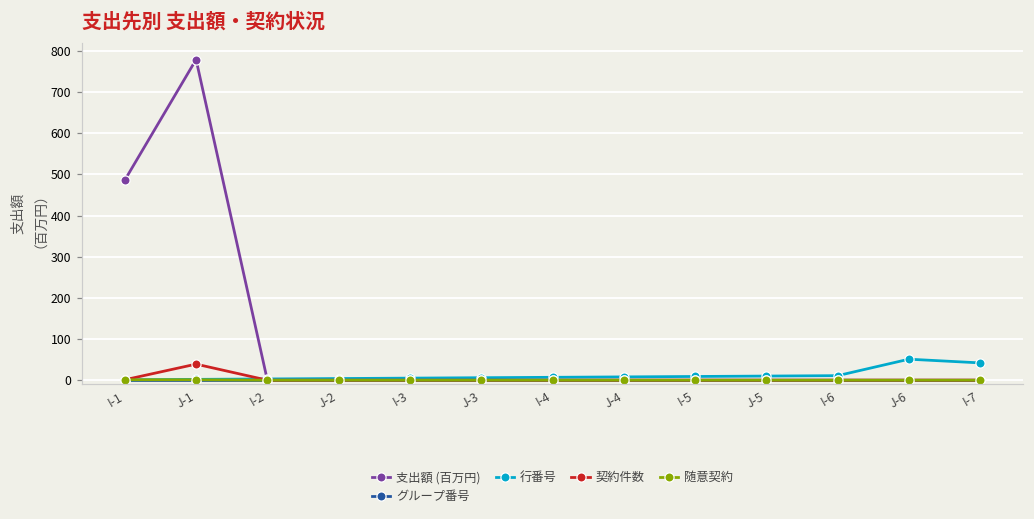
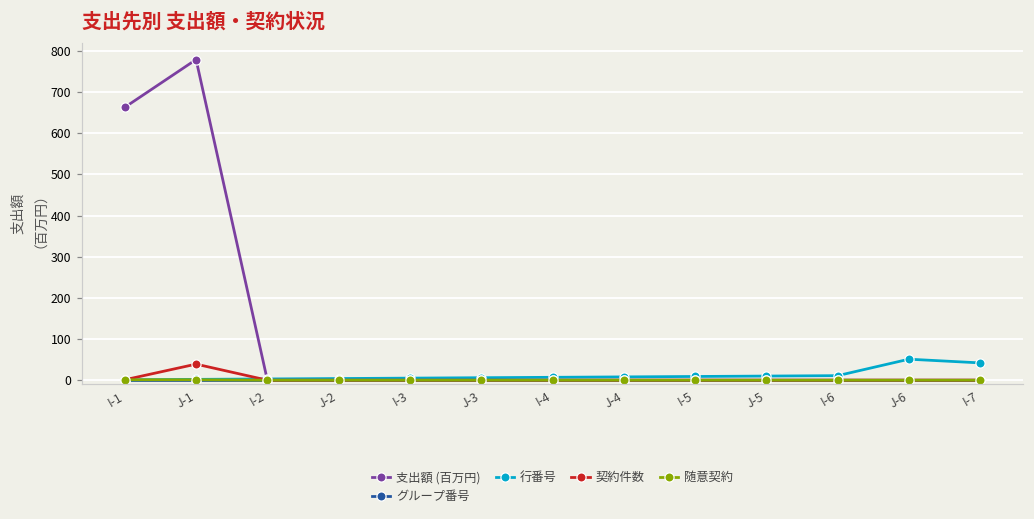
  {
    "支出額 (百万円)": {
-     "I-1": 490,
+     "I-1": 660,
      "J-1": 780
    },
    "行番号": {
      "J-4": 10,
      "I-5": 10,
      "J-5": 10,
      "I-6": 10,
      "J-6": 50,
      "I-7": 40
    },
    "契約件数": {
      "J-1": 40
    }
  }
